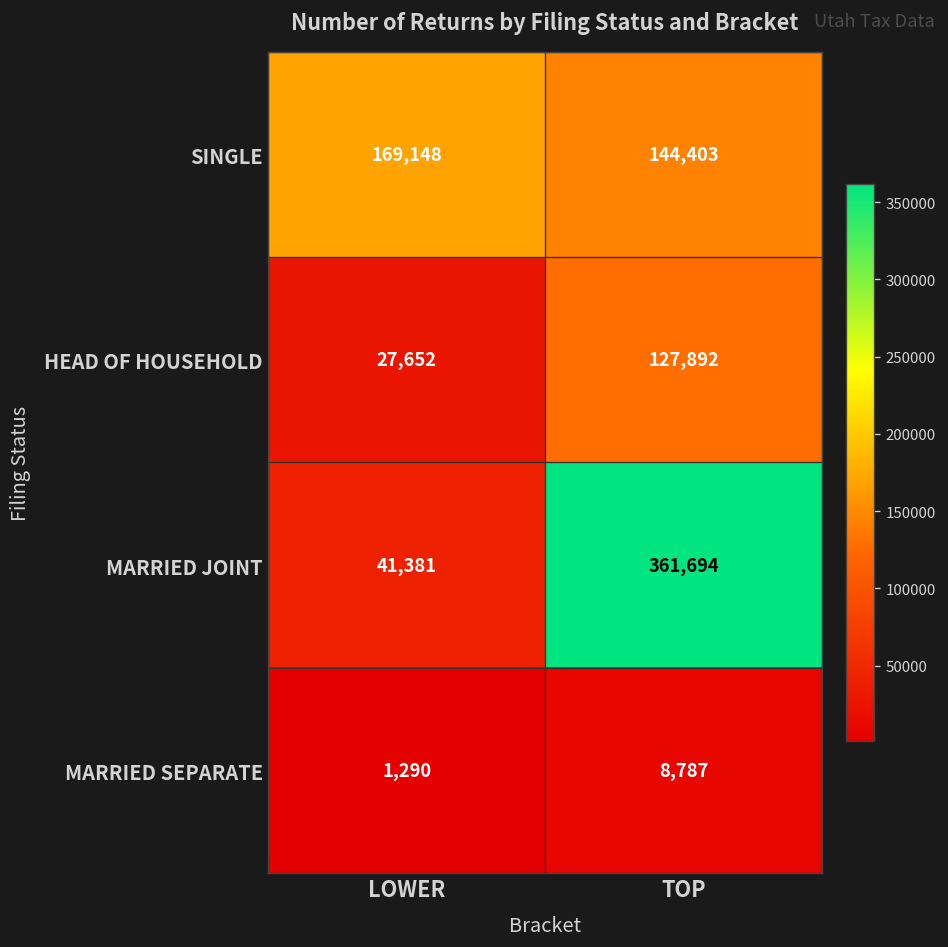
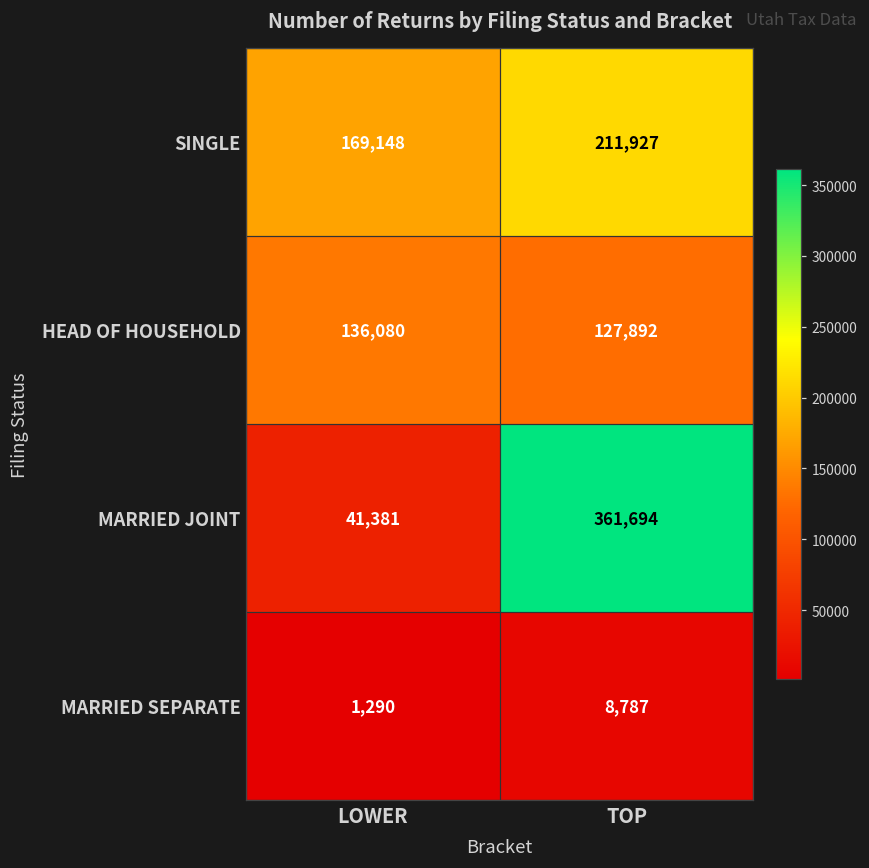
  {
    "SINGLE": {
      "LOWER": "169,148",
-     "TOP": "144,403"
+     "TOP": "211,927"
    },
    "HEAD OF HOUSEHOLD": {
-     "LOWER": "27,652",
+     "LOWER": "136,080",
      "TOP": "127,892"
    },
    "MARRIED JOINT": {
      "LOWER": "41,381",
      "TOP": "361,694"
    },
    "MARRIED SEPARATE": {
      "LOWER": "1,290",
      "TOP": "8,787"
    }
  }
